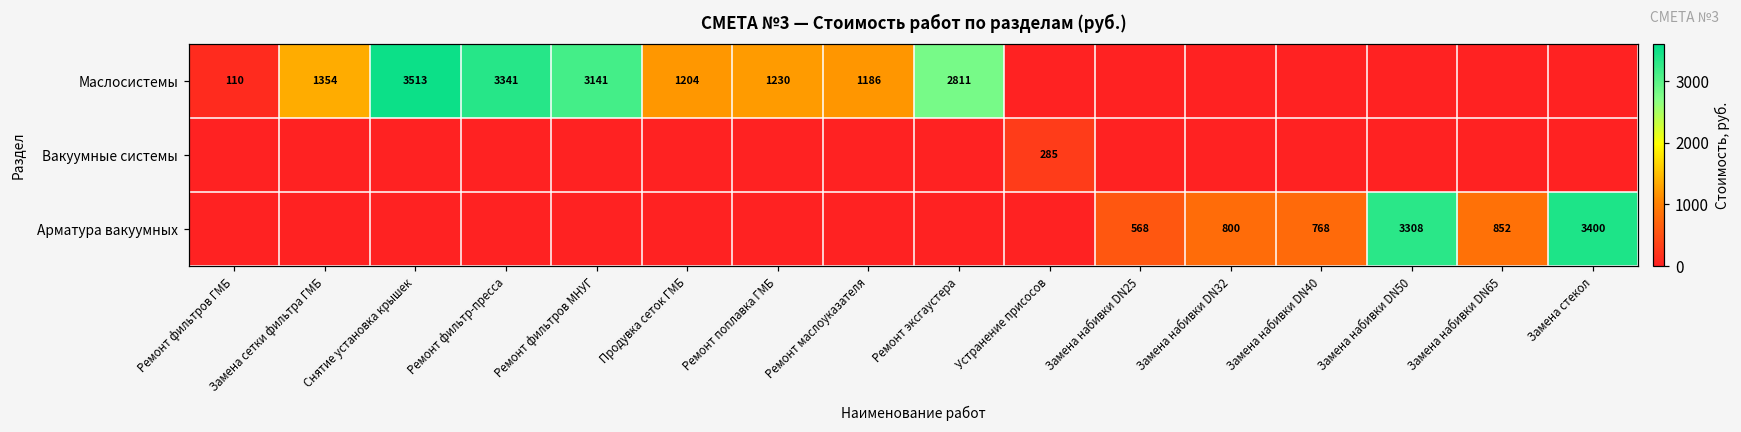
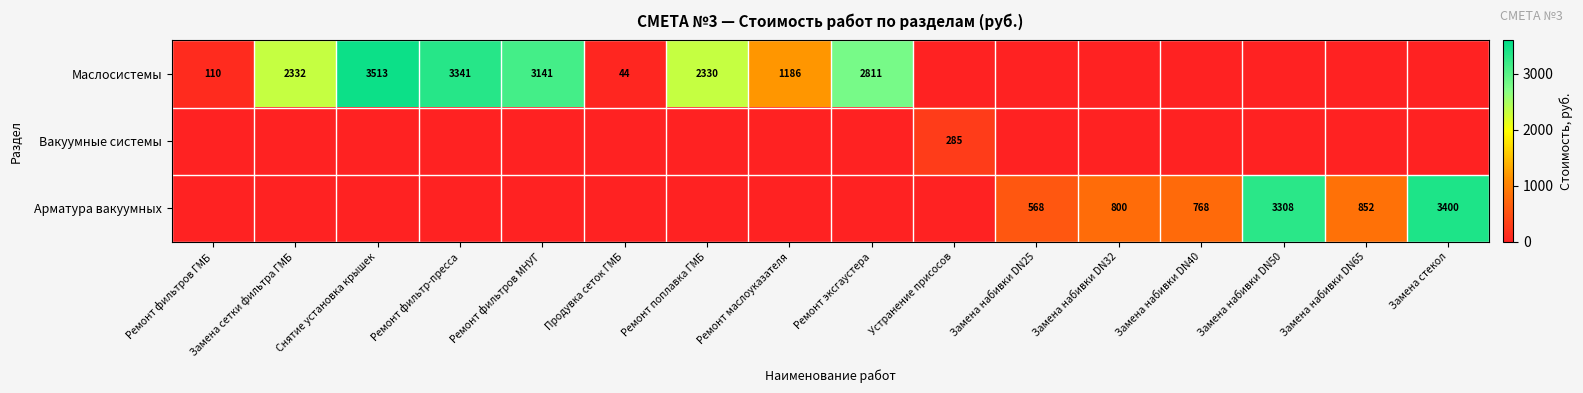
  {
    "Маслосистемы": {
      "Ремонт фильтров ГМБ": 110,
-     "Замена сетки фильтра ГМБ": 1354,
+     "Замена сетки фильтра ГМБ": 2332,
      "Снятие установка крышек": 3513,
      "Ремонт фильтр-пресса": 3341,
      "Ремонт фильтров МНУГ": 3141,
-     "Продувка сеток ГМБ": 1204,
-     "Ремонт поплавка ГМБ": 1230,
+     "Продувка сеток ГМБ": 44,
+     "Ремонт поплавка ГМБ": 2330,
      "Ремонт маслоуказателя": 1186,
      "Ремонт эксгаустера": 2811
    },
    "Вакуумные системы": {
      "Устранение присосов": 285
    },
    "Арматура вакуумных": {
      "Замена набивки DN25": 568,
      "Замена набивки DN32": 800,
      "Замена набивки DN40": 768,
      "Замена набивки DN50": 3308,
      "Замена набивки DN65": 852,
      "Замена стекол": 3400
    }
  }
